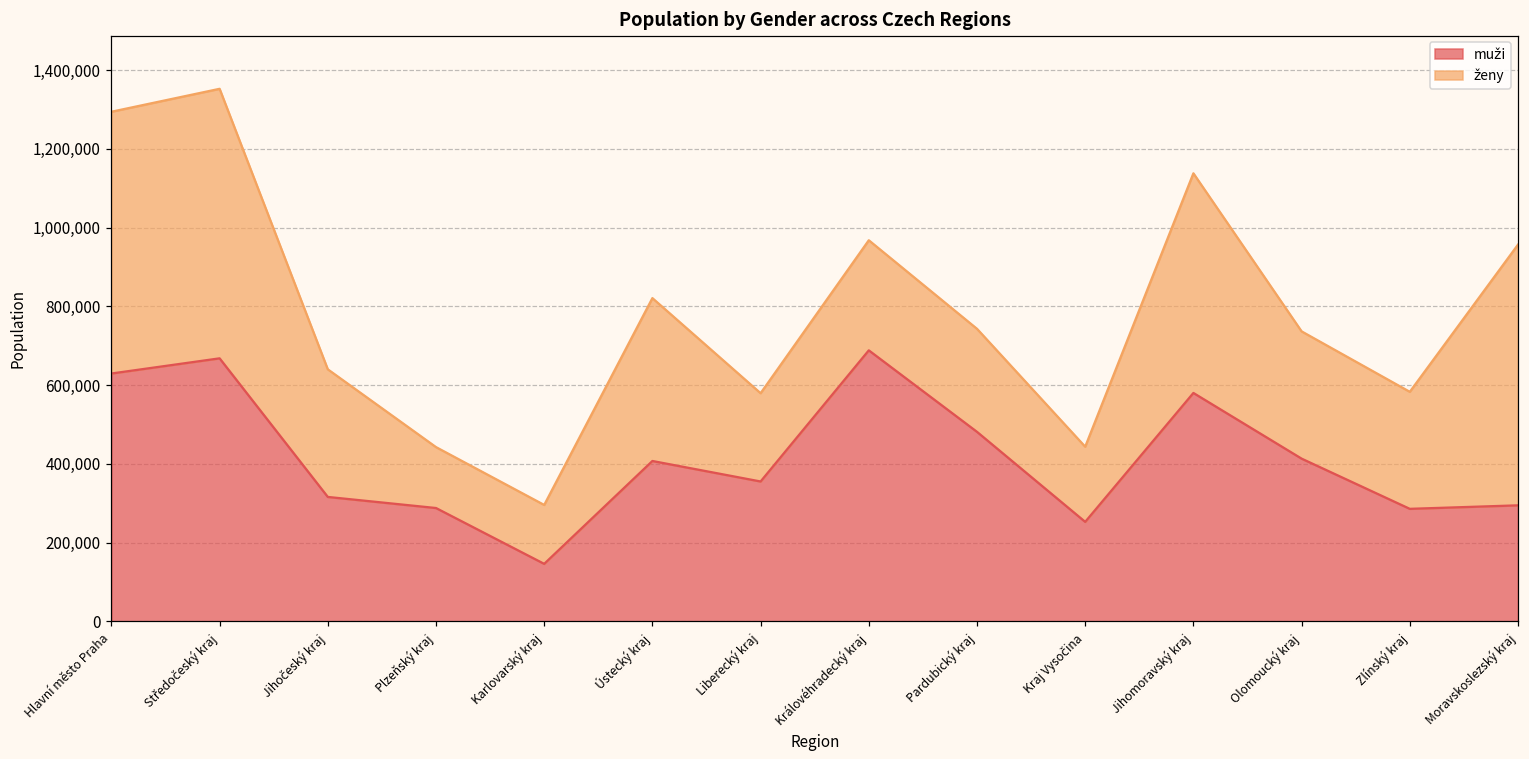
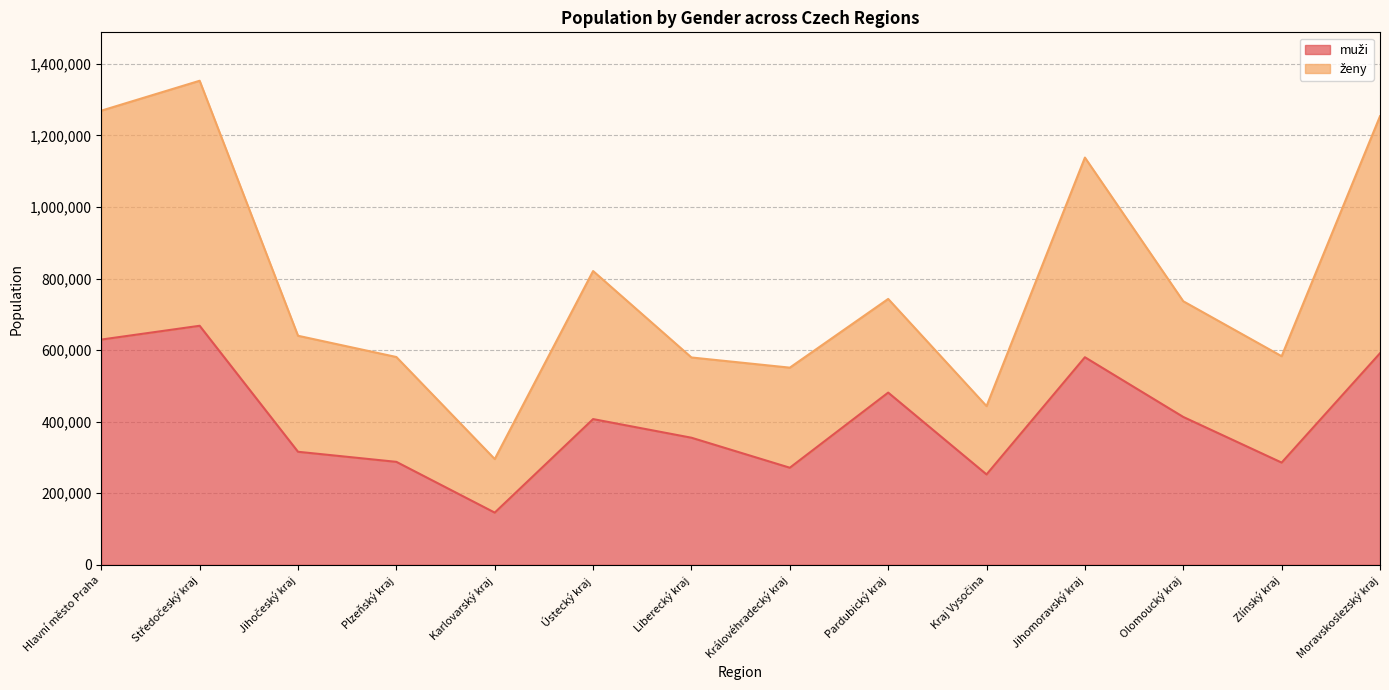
  {
    "muži": {
      "Hlavní město Praha": "630,000",
      "Středočeský kraj": "670,000",
      "Jihočeský kraj": "320,000",
      "Plzeňský kraj": "290,000",
      "Karlovarský kraj": "150,000",
      "Ústecký kraj": "410,000",
      "Liberecký kraj": "360,000",
-     "Královéhradecký kraj": "690,000",
+     "Královéhradecký kraj": "270,000",
      "Pardubický kraj": "480,000",
      "Kraj Vysočina": "250,000",
      "Jihomoravský kraj": "580,000",
      "Olomoucký kraj": "410,000",
      "Zlínský kraj": "290,000",
-     "Moravskoslezský kraj": "290,000"
+     "Moravskoslezský kraj": "590,000"
    },
    "ženy": {
-     "Hlavní město Praha": "660,000",
+     "Hlavní město Praha": "640,000",
      "Středočeský kraj": "680,000",
      "Jihočeský kraj": "320,000",
-     "Plzeňský kraj": "150,000",
+     "Plzeňský kraj": "290,000",
      "Karlovarský kraj": "150,000",
      "Ústecký kraj": "410,000",
      "Liberecký kraj": "220,000",
      "Královéhradecký kraj": "280,000",
      "Pardubický kraj": "260,000",
      "Kraj Vysočina": "190,000",
      "Jihomoravský kraj": "560,000",
      "Olomoucký kraj": "320,000",
      "Zlínský kraj": "300,000",
      "Moravskoslezský kraj": "660,000"
    }
  }
